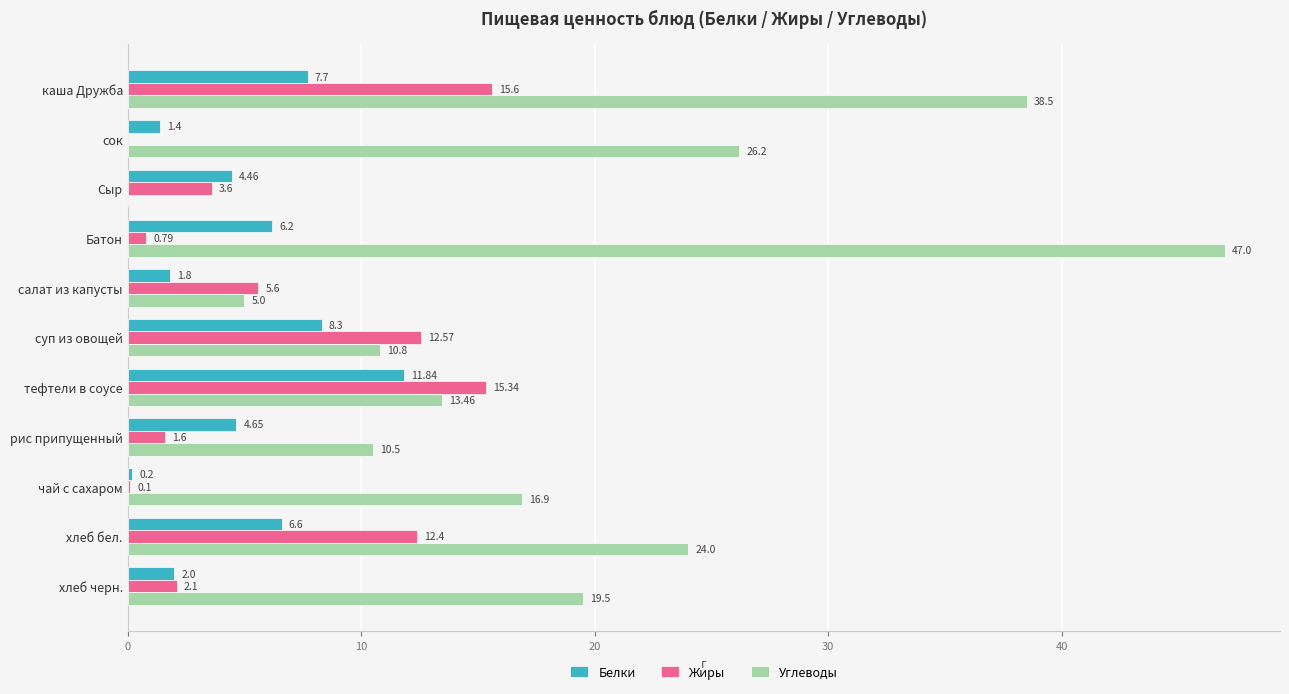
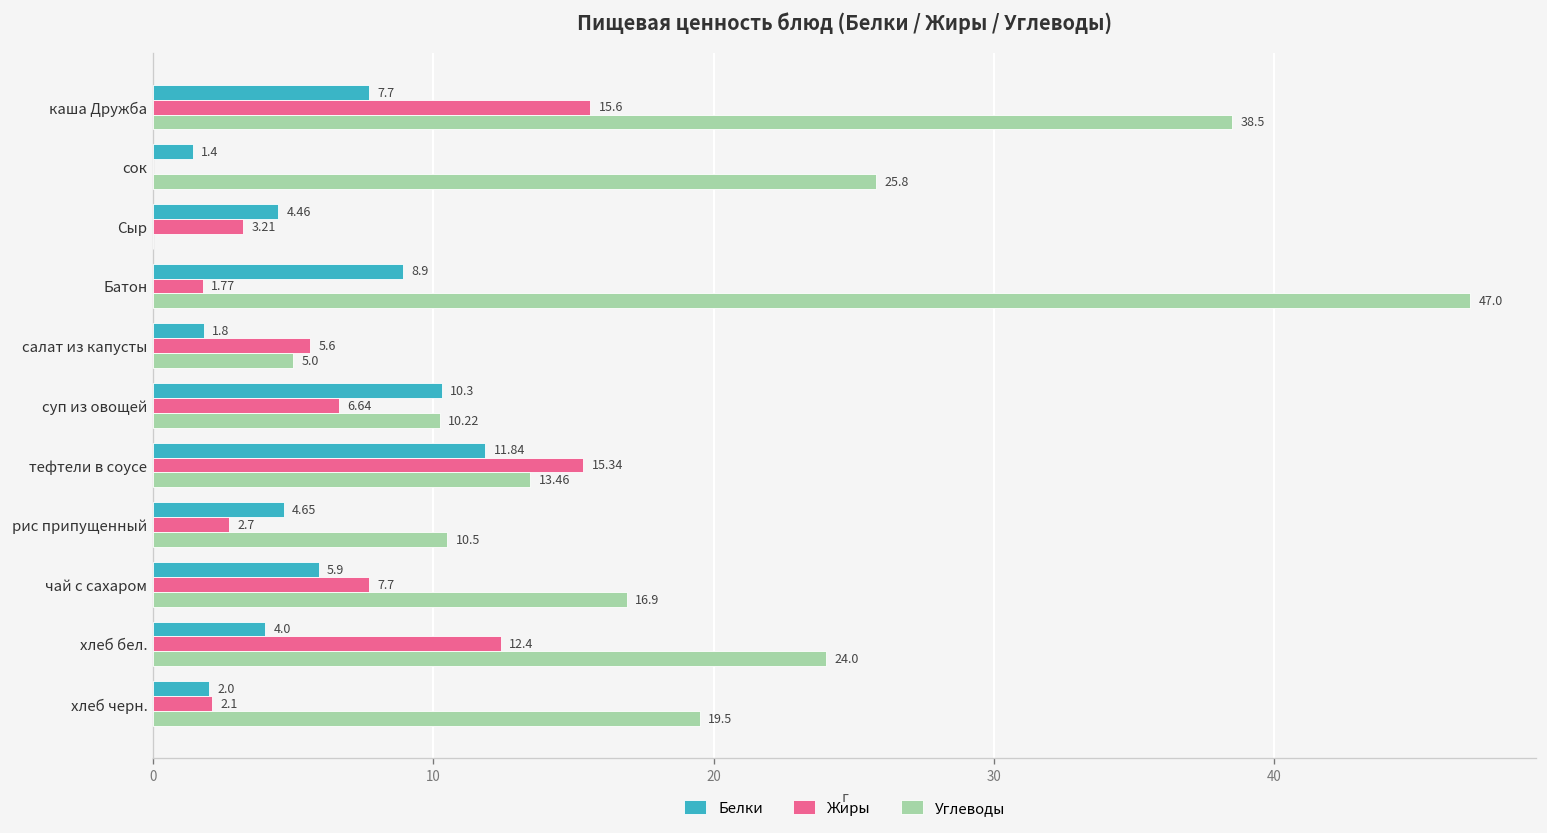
  {
    "Белки": {
      "каша Дружба": 7.7,
      "сок": 1.4,
      "Сыр": 4.46,
-     "Батон": 6.2,
+     "Батон": 8.9,
      "салат из капусты": 1.8,
-     "суп из овощей": 8.3,
+     "суп из овощей": 10.3,
      "тефтели в соусе": 11.84,
      "рис припущенный": 4.65,
-     "чай с сахаром": 0.2,
-     "хлеб бел.": 6.6,
+     "чай с сахаром": 5.9,
+     "хлеб бел.": 4.0,
      "хлеб черн.": 2.0
    },
    "Жиры": {
      "каша Дружба": 15.6,
-     "Сыр": 3.6,
-     "Батон": 0.79,
+     "Сыр": 3.21,
+     "Батон": 1.77,
      "салат из капусты": 5.6,
-     "суп из овощей": 12.57,
+     "суп из овощей": 6.64,
      "тефтели в соусе": 15.34,
-     "рис припущенный": 1.6,
-     "чай с сахаром": 0.1,
+     "рис припущенный": 2.7,
+     "чай с сахаром": 7.7,
      "хлеб бел.": 12.4,
      "хлеб черн.": 2.1
    },
    "Углеводы": {
      "каша Дружба": 38.5,
-     "сок": 26.2,
+     "сок": 25.8,
      "Батон": 47.0,
      "салат из капусты": 5.0,
-     "суп из овощей": 10.8,
+     "суп из овощей": 10.22,
      "тефтели в соусе": 13.46,
      "рис припущенный": 10.5,
      "чай с сахаром": 16.9,
      "хлеб бел.": 24.0,
      "хлеб черн.": 19.5
    }
  }
